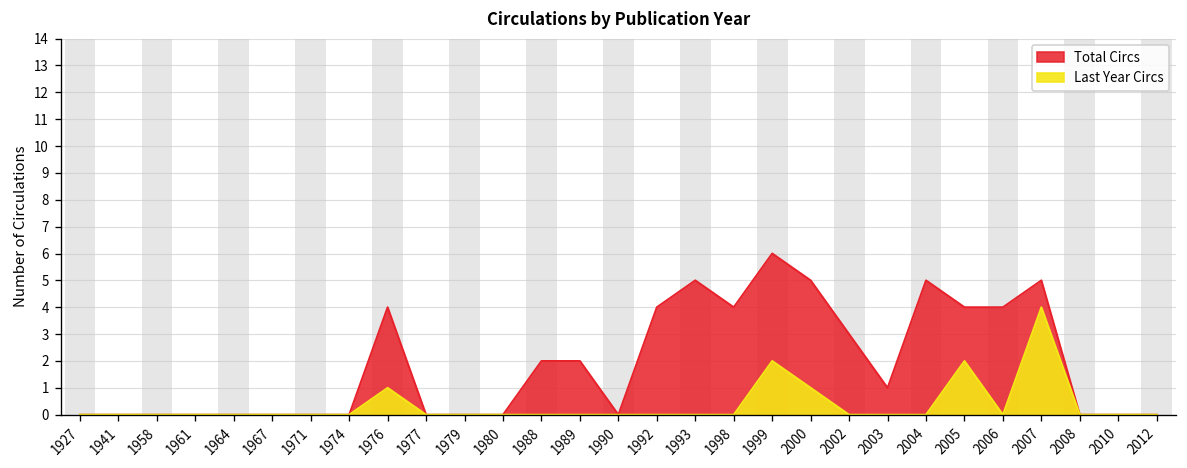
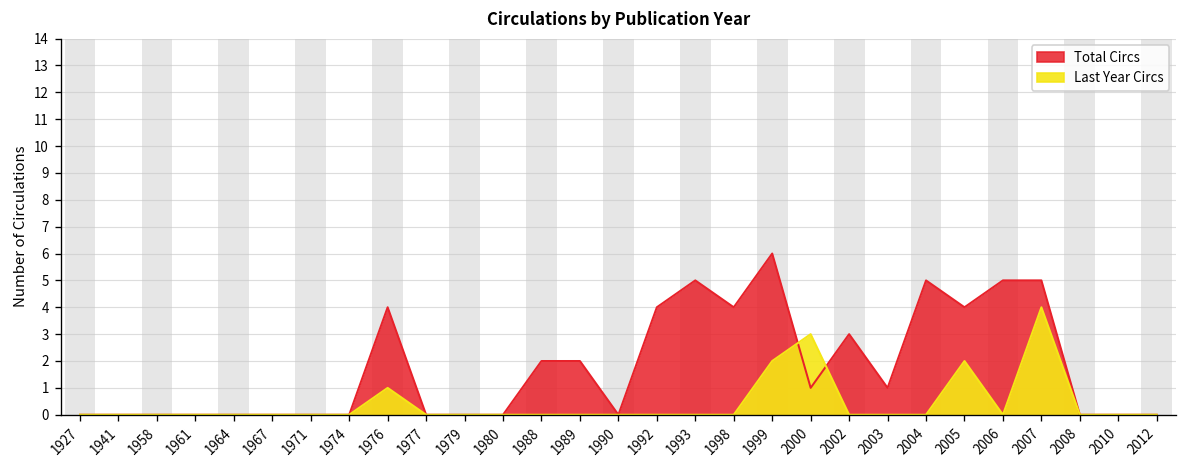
  {
    "Total Circs": {
      "1976": 4,
      "1988": 2,
      "1989": 2,
      "1992": 4,
      "1993": 5,
      "1998": 4,
      "1999": 6,
-     "2000": 5,
+     "2000": 1,
      "2002": 3,
      "2003": 1,
      "2004": 5,
      "2005": 4,
-     "2006": 4,
+     "2006": 5,
      "2007": 5
    },
    "Last Year Circs": {
      "1976": 1,
      "1988": 0,
      "1989": 0,
      "1992": 0,
      "1993": 0,
      "1998": 0,
      "1999": 2,
-     "2000": 1,
+     "2000": 3,
      "2002": 0,
      "2003": 0,
      "2004": 0,
      "2005": 2,
      "2006": 0,
      "2007": 4
    }
  }
